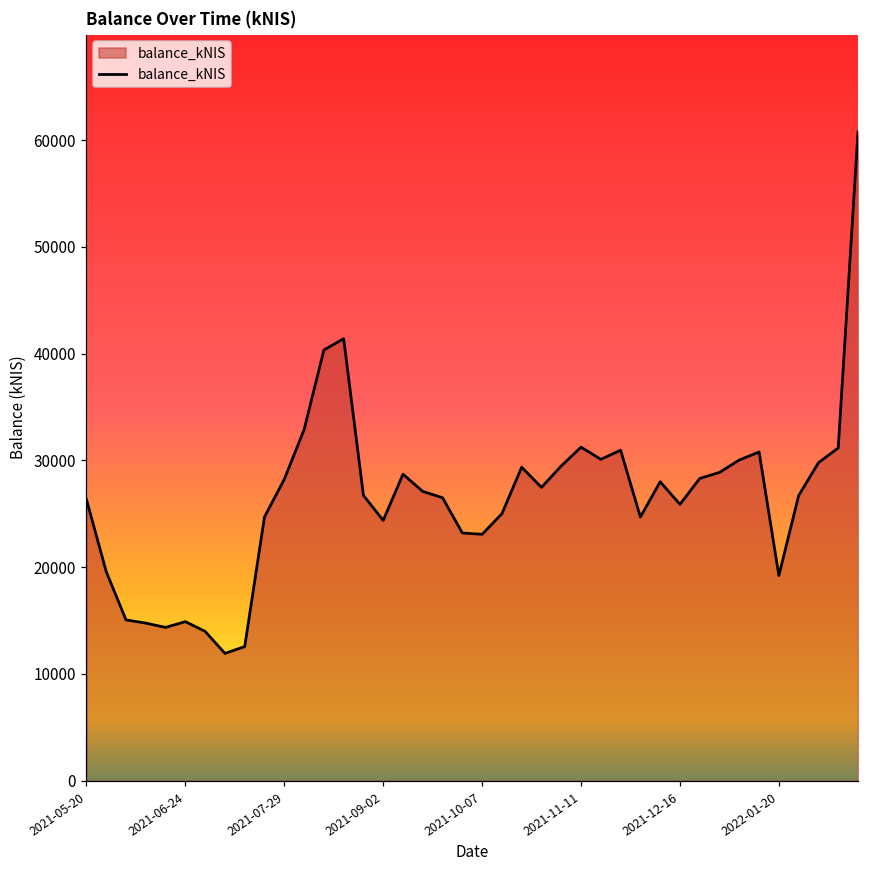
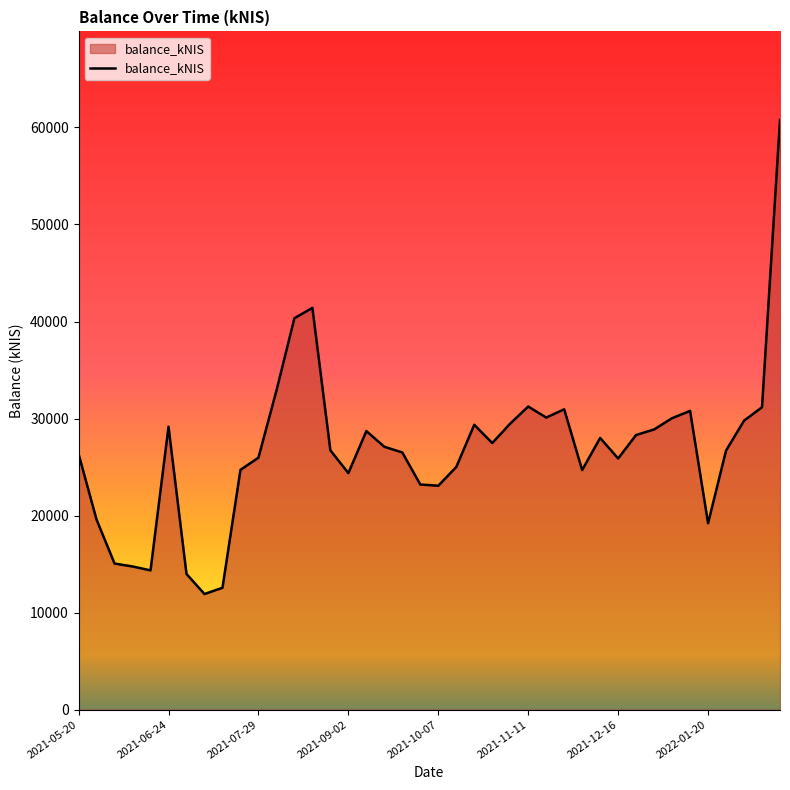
  {
    "2021-05-20": 26000,
-   "2021-06-24": 15000,
-   "2021-07-29": 28000,
+   "2021-06-24": 29000,
+   "2021-07-29": 26000,
    "2021-09-02": 24000,
    "2021-10-07": 23000,
    "2021-11-11": 31000,
    "2021-12-16": 26000,
    "2022-01-20": 19000
  }
